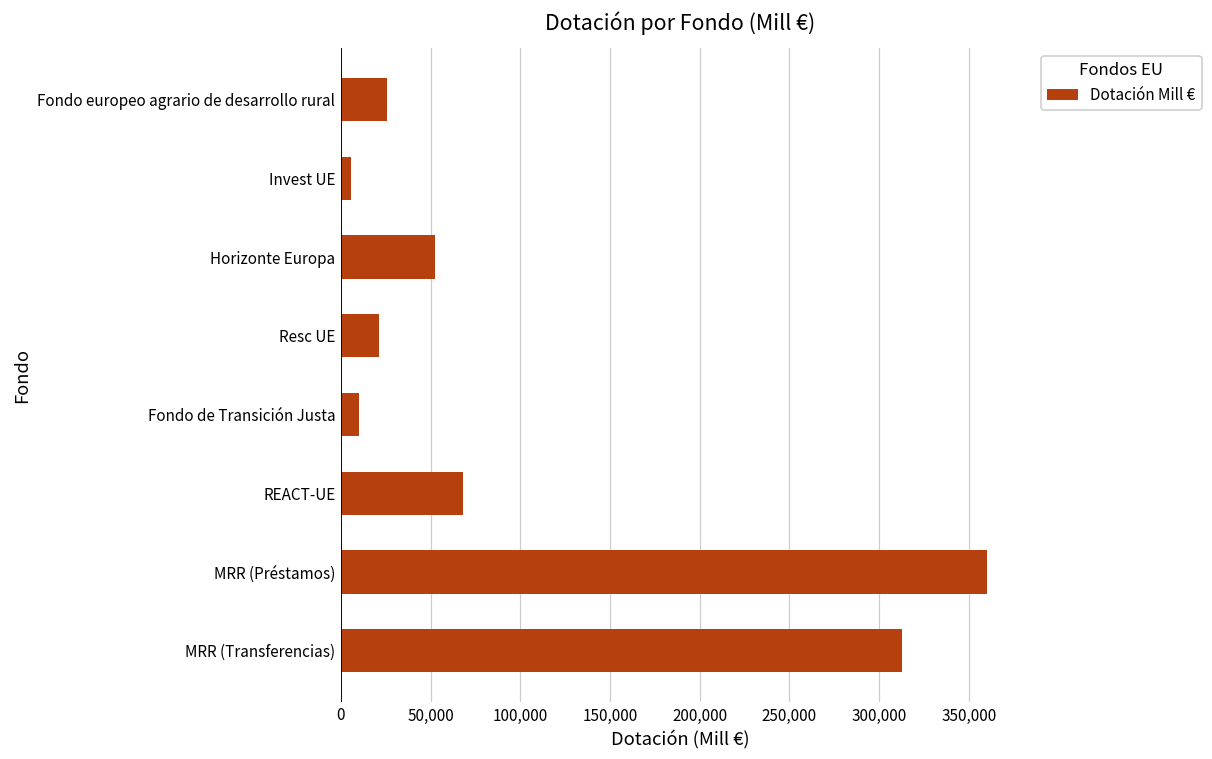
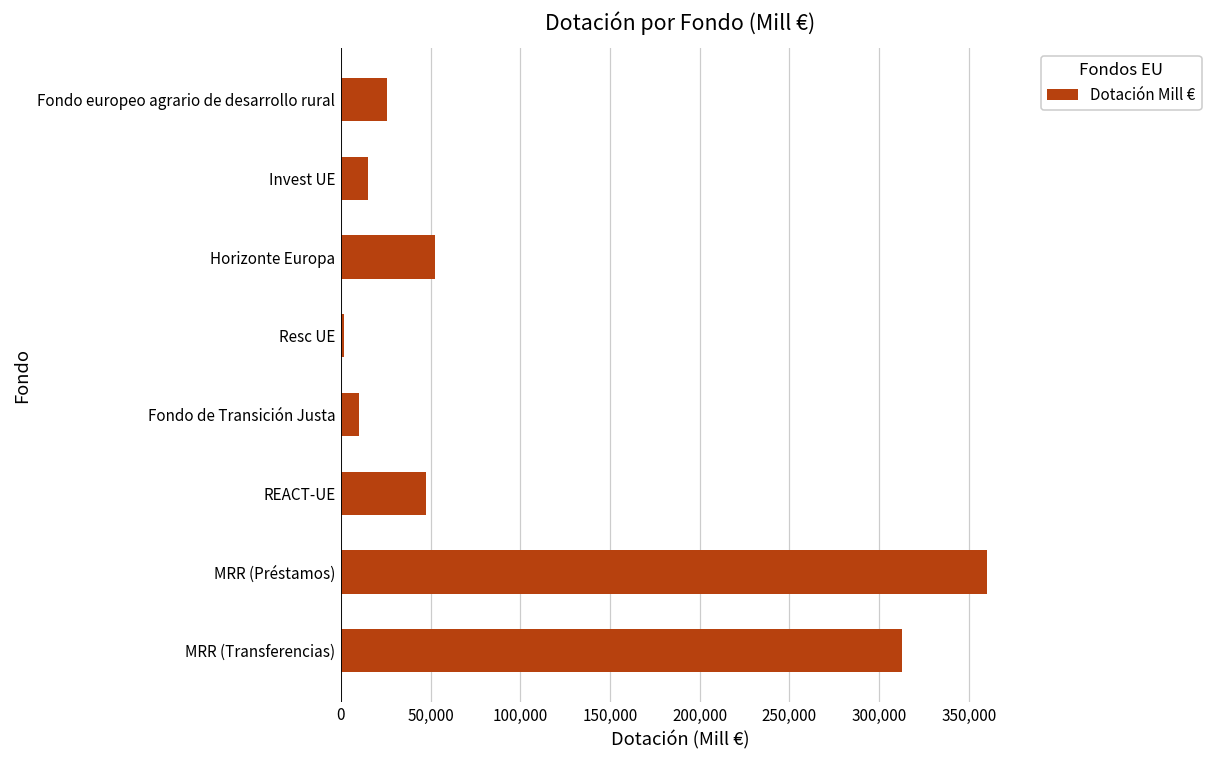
  {
    "Fondo europeo agrario de desarrollo rural": "26,000",
-   "Invest UE": "6,000",
+   "Invest UE": "15,000",
    "Horizonte Europa": "53,000",
-   "Resc UE": "21,000",
+   "Resc UE": "2,000",
    "Fondo de Transición Justa": "10,000",
-   "REACT-UE": "68,000",
+   "REACT-UE": "48,000",
    "MRR (Préstamos)": "360,000",
    "MRR (Transferencias)": "313,000"
  }
